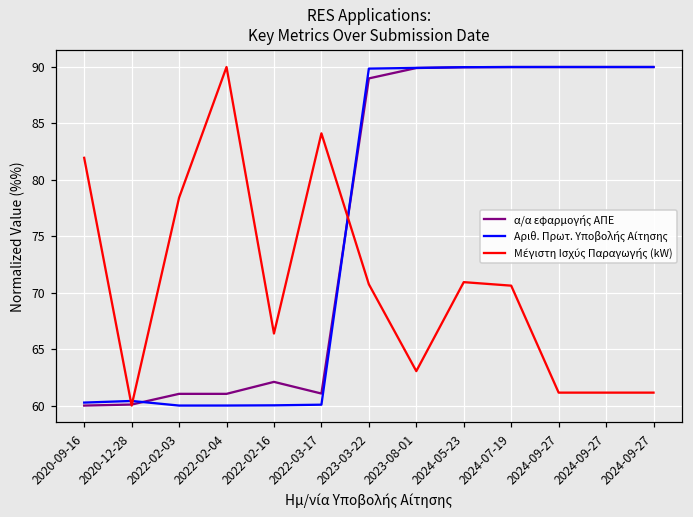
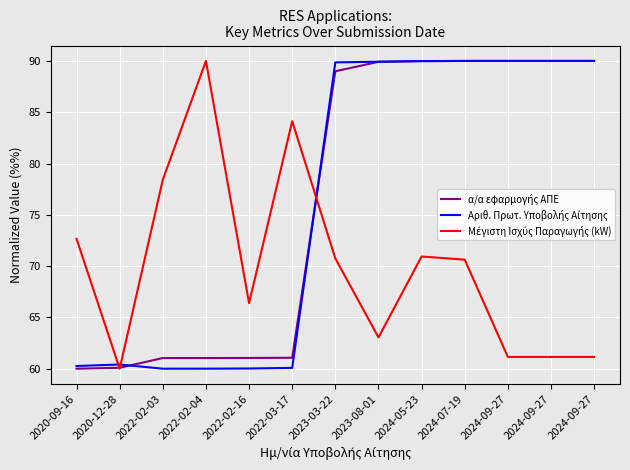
  {
    "α/α εφαρμογής ΑΠΕ": {
      "2020-09-16": 60.0,
      "2022-02-03": 61.0,
      "2022-02-04": 61.0,
-     "2022-02-16": 62.1,
+     "2022-02-16": 61.0,
      "2022-03-17": 61.1,
      "2023-03-22": 89.0
    },
    "Αριθ. Πρωτ. Υποβολής Αίτησης": {
      "2020-09-16": 60.3,
      "2020-12-28": 60.4,
      "2022-02-03": 60.0,
      "2022-02-04": 60.0,
      "2022-02-16": 60.0,
      "2022-03-17": 60.1,
      "2023-03-22": 89.9
    },
    "Μέγιστη Ισχύς Παραγωγής (kW)": {
-     "2020-09-16": 82.0,
+     "2020-09-16": 72.7,
      "2022-02-03": 78.4,
      "2022-02-04": 90.0,
      "2022-02-16": 66.4,
      "2022-03-17": 84.1,
      "2023-03-22": 70.7,
      "2023-08-01": 63.1,
      "2024-05-23": 70.9,
      "2024-07-19": 70.6
    }
  }
